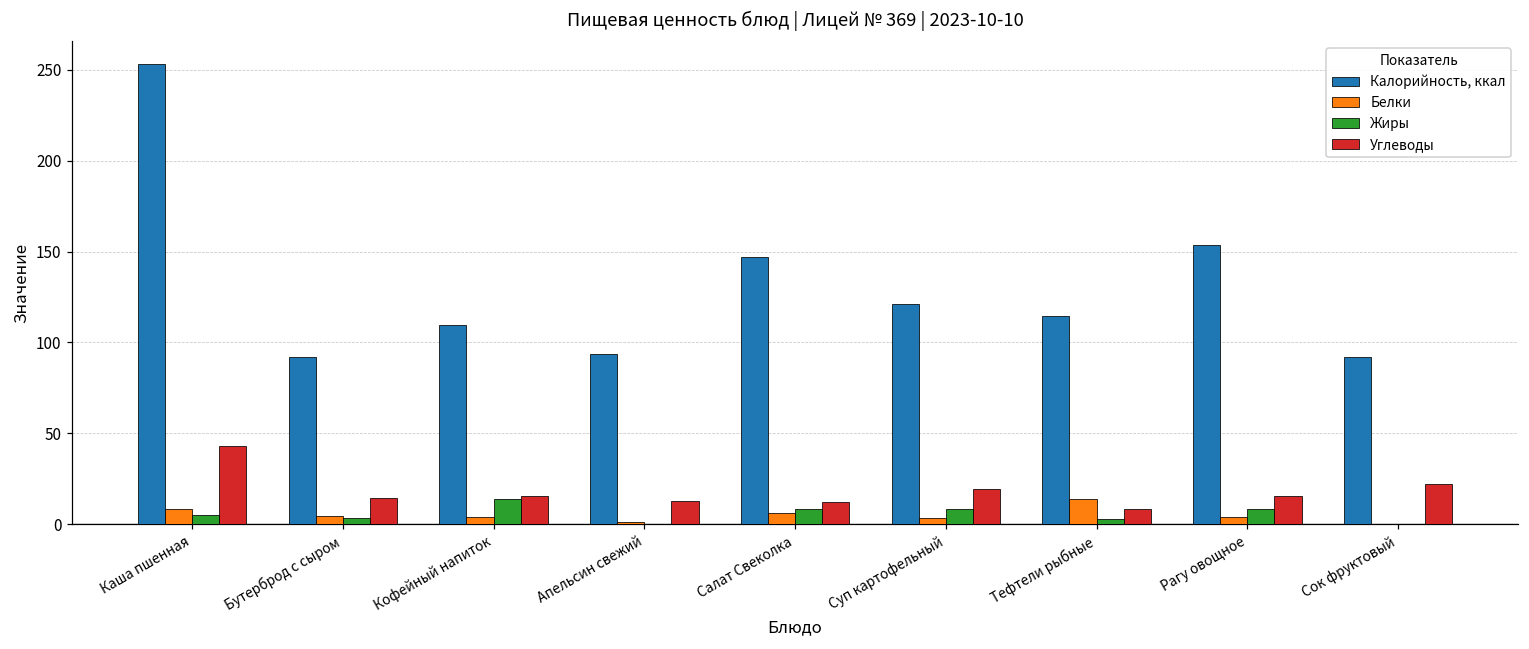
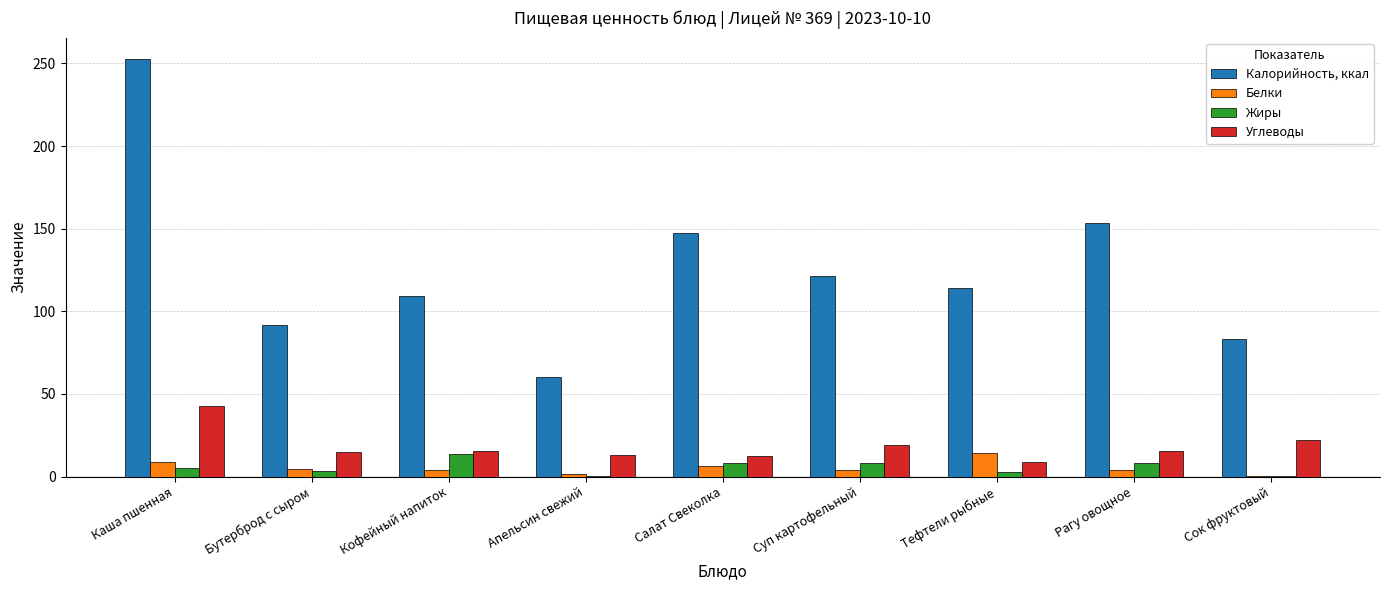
  {
    "Калорийность, ккал": {
      "Каша пшенная": 253,
      "Бутерброд с сыром": 92,
      "Кофейный напиток": 109,
-     "Апельсин свежий": 94,
+     "Апельсин свежий": 60,
      "Салат Свеколка": 147,
      "Суп картофельный": 121,
      "Тефтели рыбные": 114,
      "Рагу овощное": 154,
-     "Сок фруктовый": 92
+     "Сок фруктовый": 83
    },
    "Белки": {
      "Каша пшенная": 9,
      "Бутерброд с сыром": 5,
      "Кофейный напиток": 4,
      "Салат Свеколка": 6,
      "Суп картофельный": 4,
      "Тефтели рыбные": 14,
      "Рагу овощное": 4
    },
    "Жиры": {
      "Каша пшенная": 5,
      "Бутерброд с сыром": 3,
      "Кофейный напиток": 14,
      "Салат Свеколка": 8,
      "Суп картофельный": 8,
      "Тефтели рыбные": 3,
      "Рагу овощное": 8
    },
    "Углеводы": {
      "Каша пшенная": 43,
      "Бутерброд с сыром": 15,
      "Кофейный напиток": 16,
      "Апельсин свежий": 13,
      "Салат Свеколка": 12,
      "Суп картофельный": 19,
      "Тефтели рыбные": 9,
      "Рагу овощное": 16,
      "Сок фруктовый": 22
    }
  }
